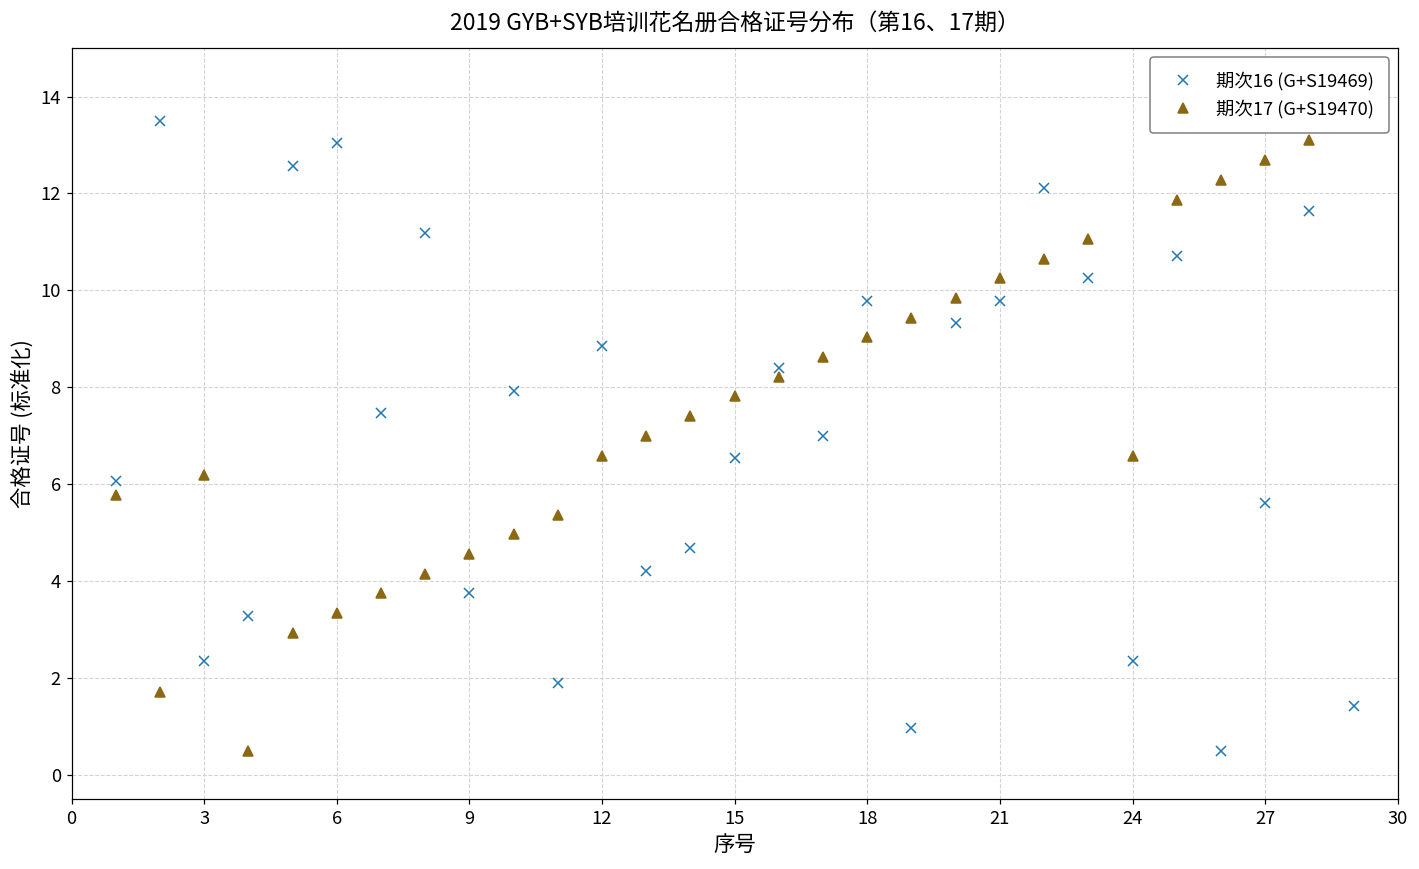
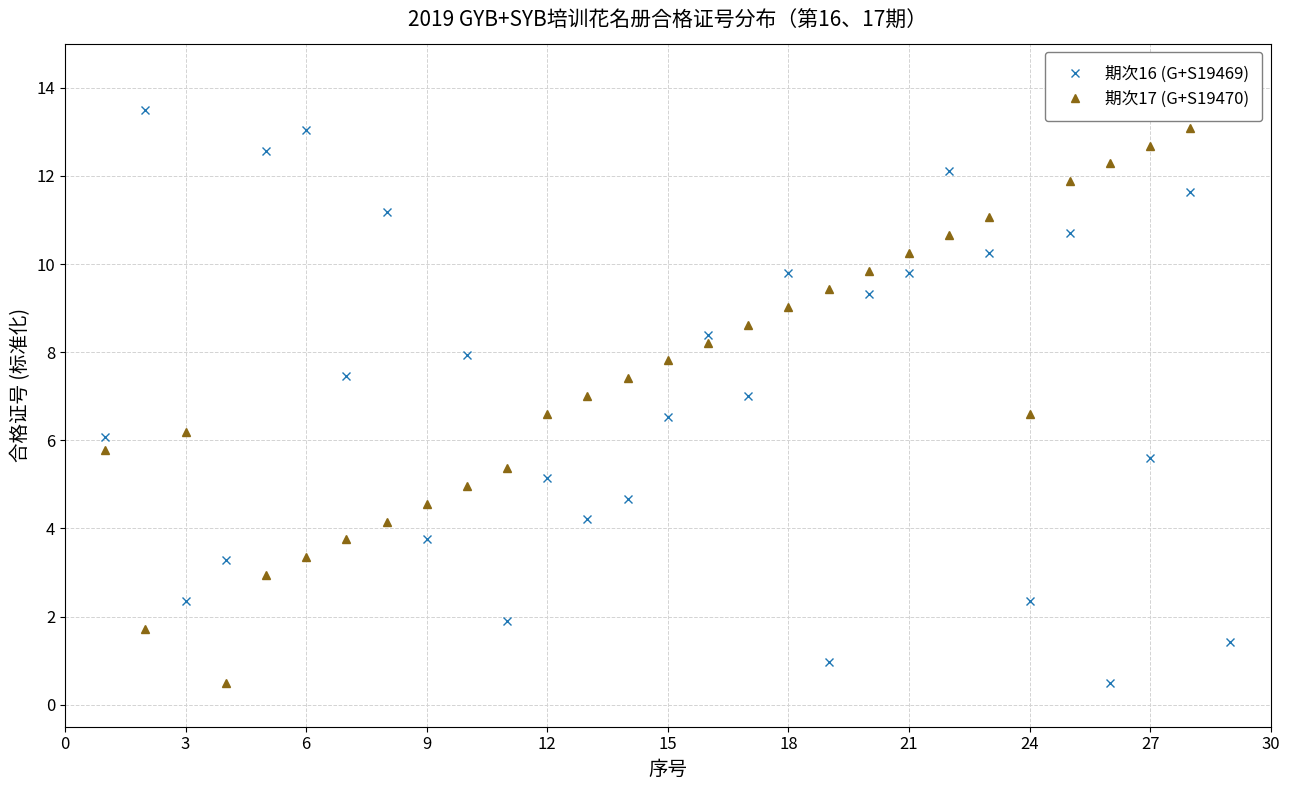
  {
    "期次16 (G+S19469)": {
      "3": 2.4,
      "6": 13.0,
      "9": 3.7,
-     "12": 8.9,
+     "12": 5.1,
      "15": 6.5,
      "18": 9.8,
      "21": 9.8,
      "24": 2.4,
      "27": 5.6
    },
    "期次17 (G+S19470)": {
      "3": 6.2,
      "6": 3.3,
      "9": 4.6,
      "12": 6.6,
      "15": 7.8,
      "18": 9.0,
      "21": 10.2,
      "24": 6.6,
      "27": 12.7
    }
  }
